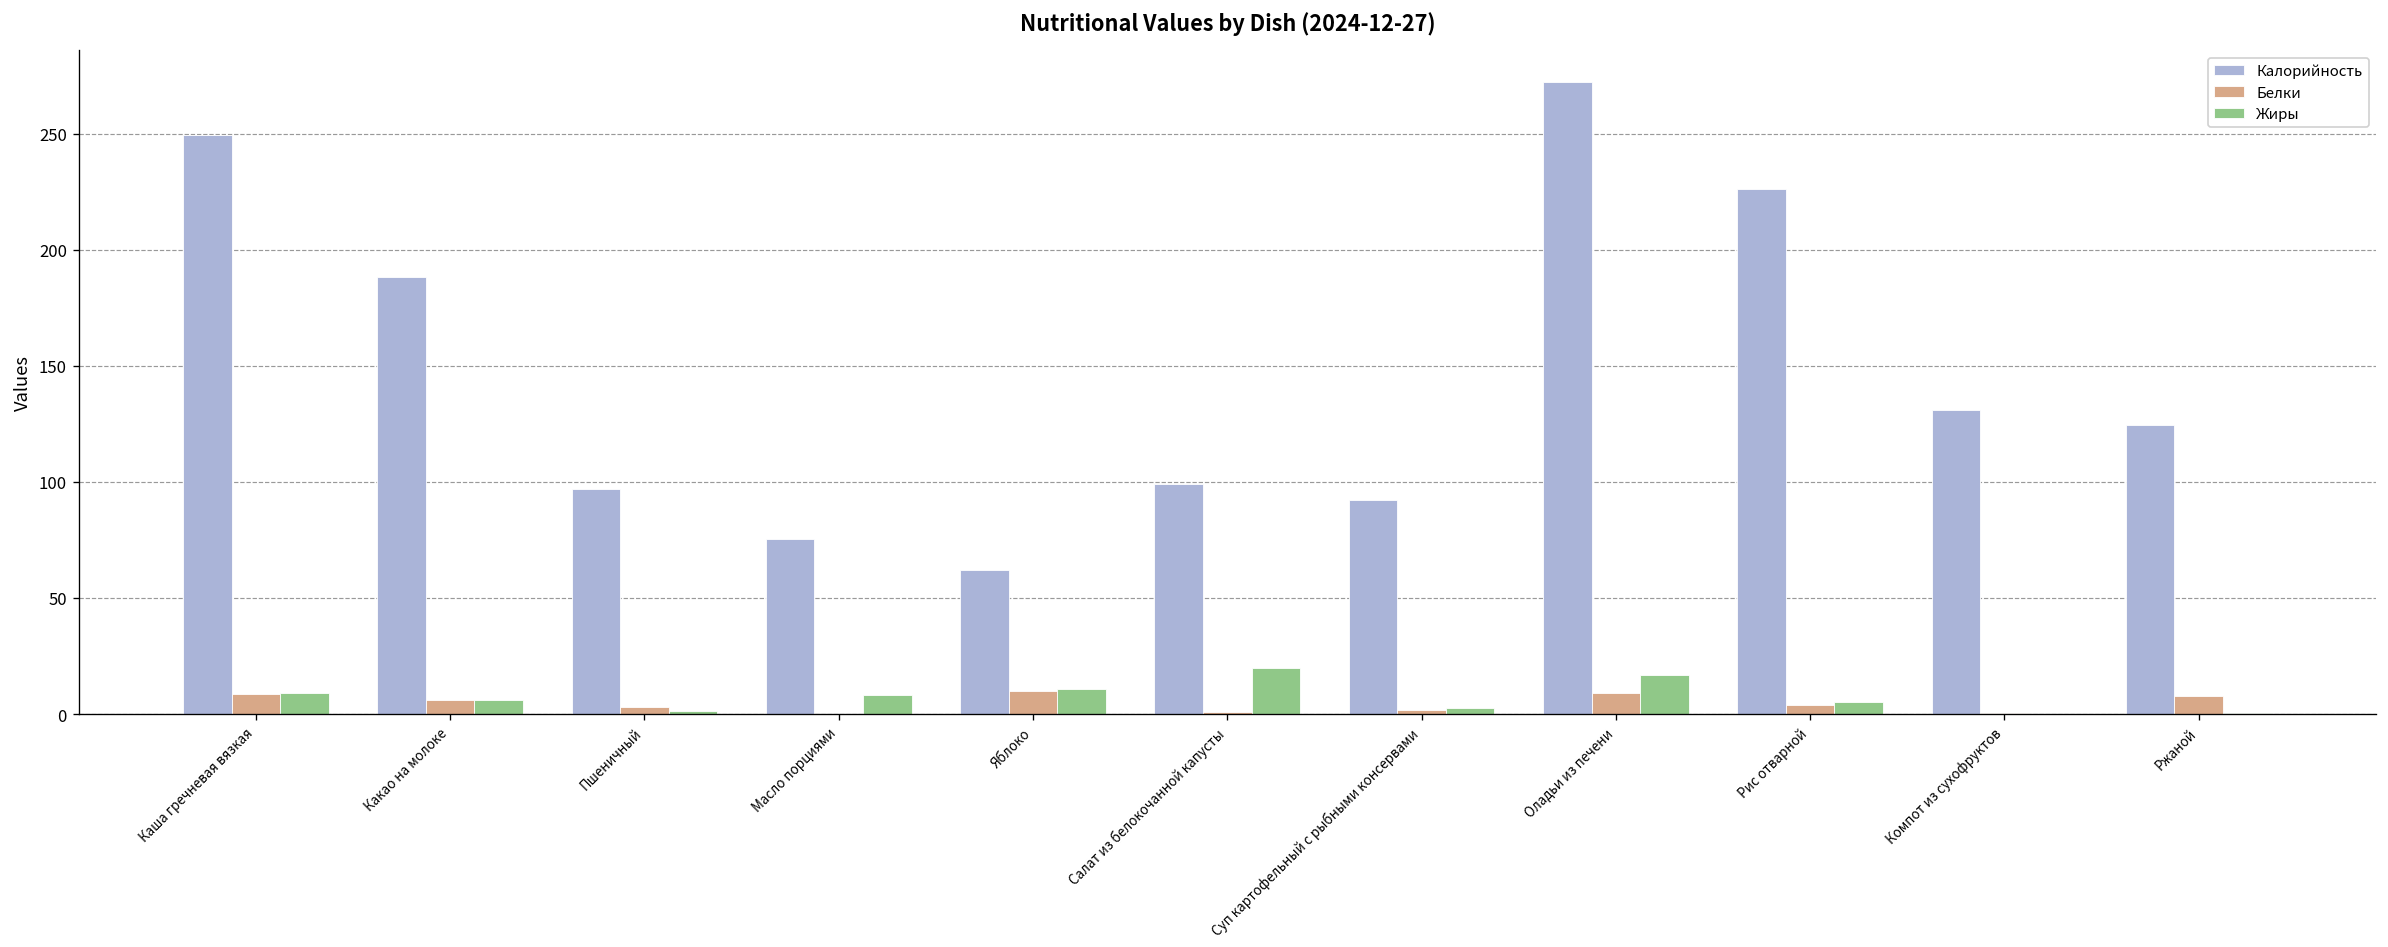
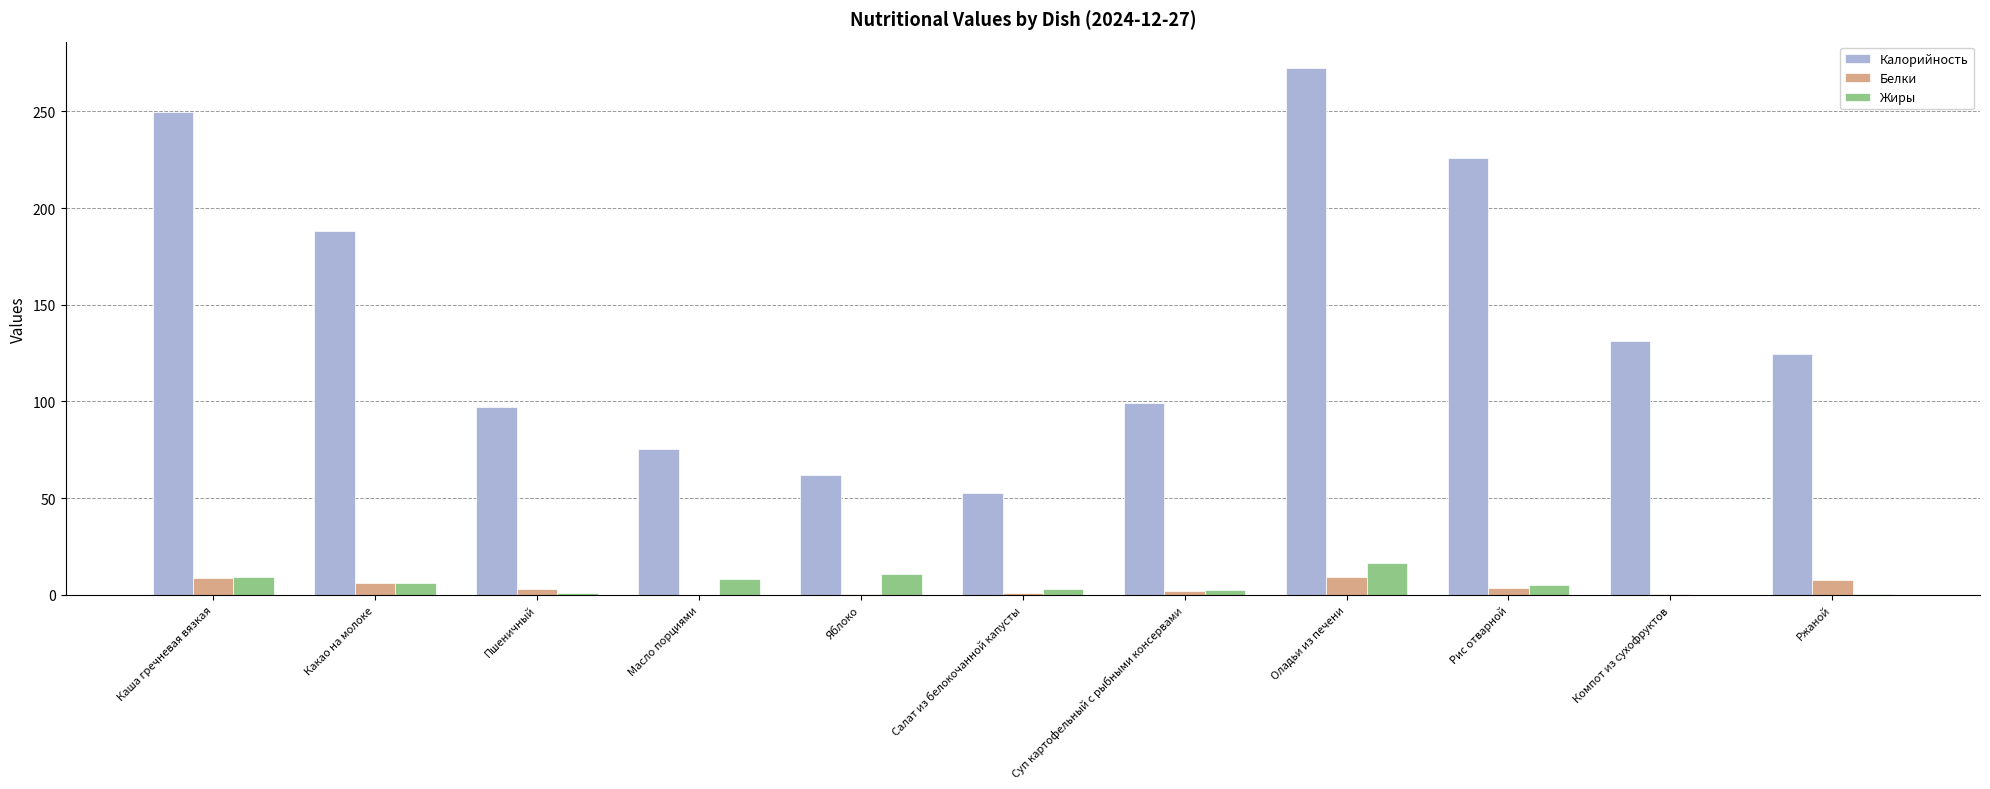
  {
    "Калорийность": {
      "Каша гречневая вязкая": 250,
      "Какао на молоке": 188,
      "Пшеничный": 97,
      "Масло порциями": 75,
      "Яблоко": 62,
-     "Салат из белокочанной капусты": 99,
-     "Суп картофельный с рыбными консервами": 92,
+     "Салат из белокочанной капусты": 53,
+     "Суп картофельный с рыбными консервами": 99,
      "Оладьи из печени": 272,
      "Рис отварной": 226,
      "Компот из сухофруктов": 131,
      "Ржаной": 125
    },
    "Белки": {
      "Каша гречневая вязкая": 9,
      "Какао на молоке": 6,
      "Пшеничный": 3,
-     "Яблоко": 10,
+     "Яблоко": 1,
      "Суп картофельный с рыбными консервами": 2,
      "Оладьи из печени": 9,
      "Рис отварной": 4,
      "Ржаной": 8
    },
    "Жиры": {
      "Каша гречневая вязкая": 9,
      "Какао на молоке": 6,
      "Масло порциями": 8,
      "Яблоко": 11,
-     "Салат из белокочанной капусты": 20,
+     "Салат из белокочанной капусты": 3,
      "Суп картофельный с рыбными консервами": 3,
      "Оладьи из печени": 17,
      "Рис отварной": 5
    }
  }
